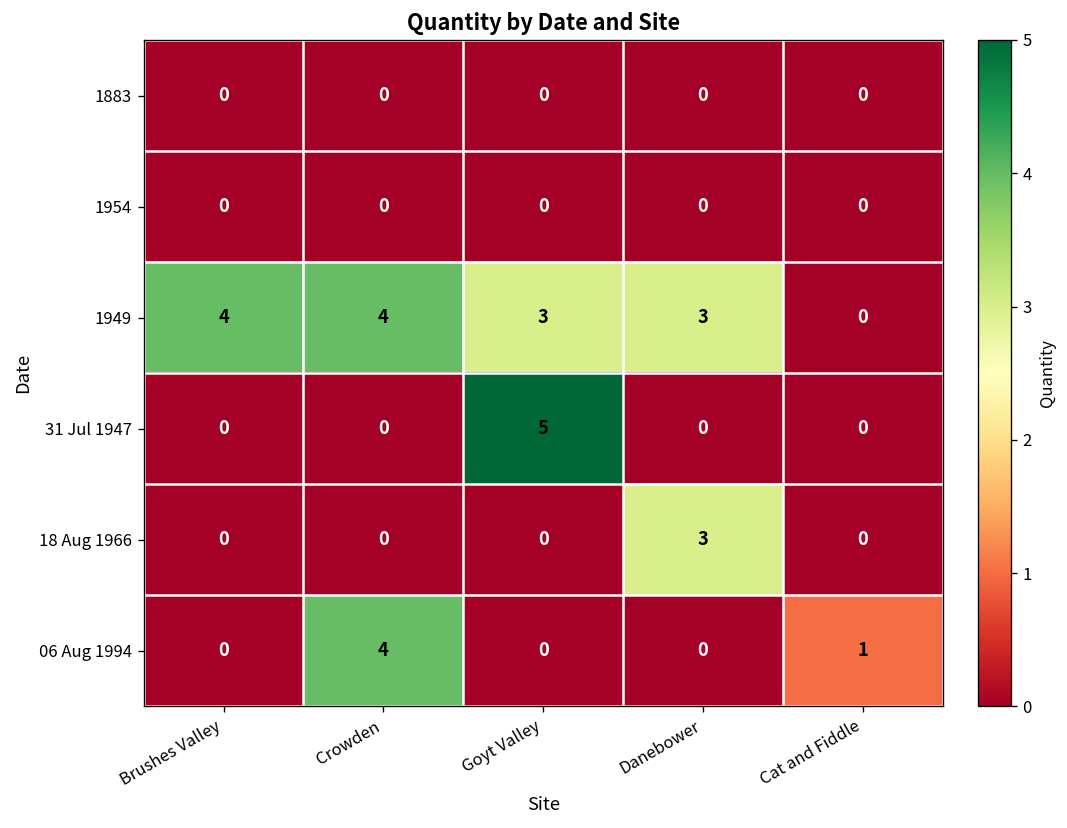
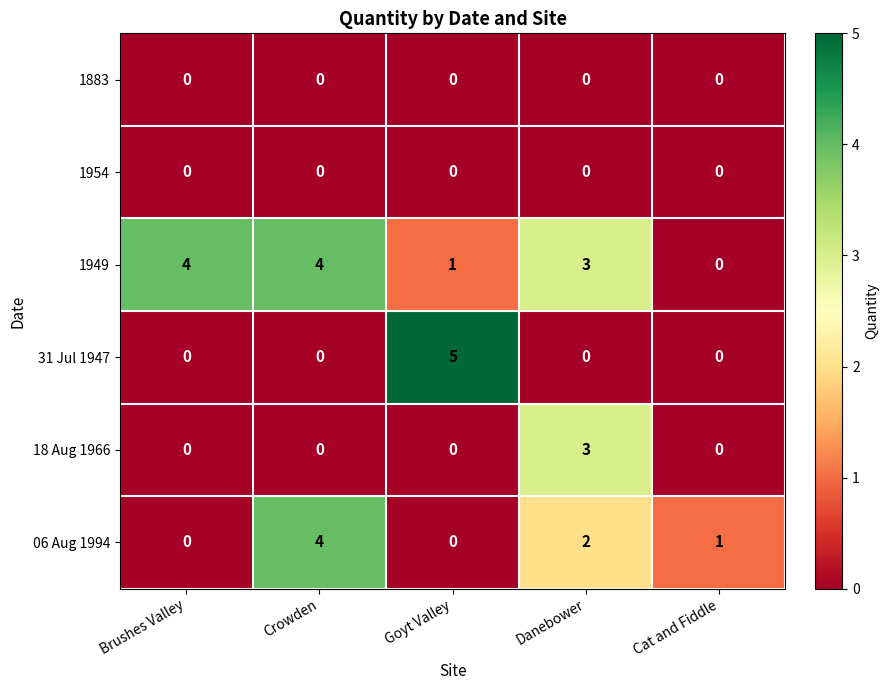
  {
    "1883": {
      "Brushes Valley": 0,
      "Crowden": 0,
      "Goyt Valley": 0,
      "Danebower": 0,
      "Cat and Fiddle": 0
    },
    "1954": {
      "Brushes Valley": 0,
      "Crowden": 0,
      "Goyt Valley": 0,
      "Danebower": 0,
      "Cat and Fiddle": 0
    },
    "1949": {
      "Brushes Valley": 4,
      "Crowden": 4,
-     "Goyt Valley": 3,
+     "Goyt Valley": 1,
      "Danebower": 3,
      "Cat and Fiddle": 0
    },
    "31 Jul 1947": {
      "Brushes Valley": 0,
      "Crowden": 0,
      "Goyt Valley": 5,
      "Danebower": 0,
      "Cat and Fiddle": 0
    },
    "18 Aug 1966": {
      "Brushes Valley": 0,
      "Crowden": 0,
      "Goyt Valley": 0,
      "Danebower": 3,
      "Cat and Fiddle": 0
    },
    "06 Aug 1994": {
      "Brushes Valley": 0,
      "Crowden": 4,
      "Goyt Valley": 0,
-     "Danebower": 0,
+     "Danebower": 2,
      "Cat and Fiddle": 1
    }
  }
